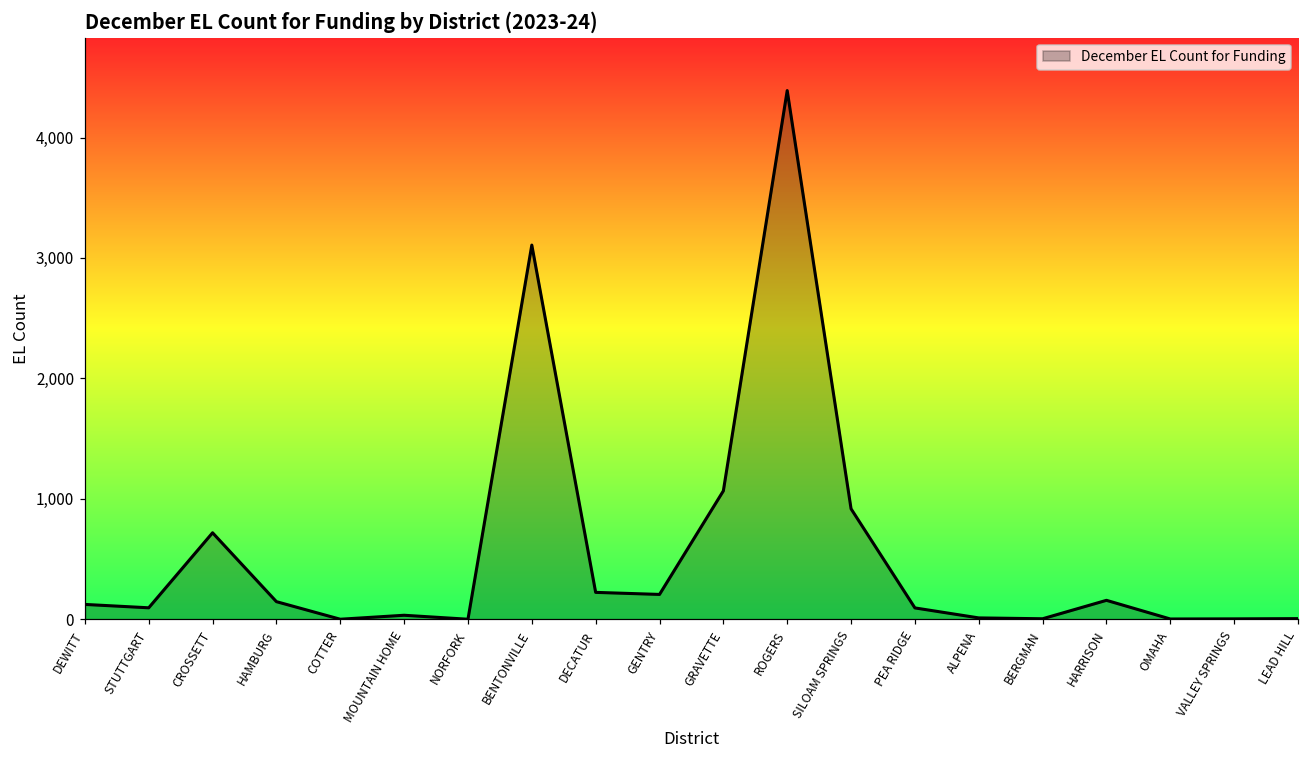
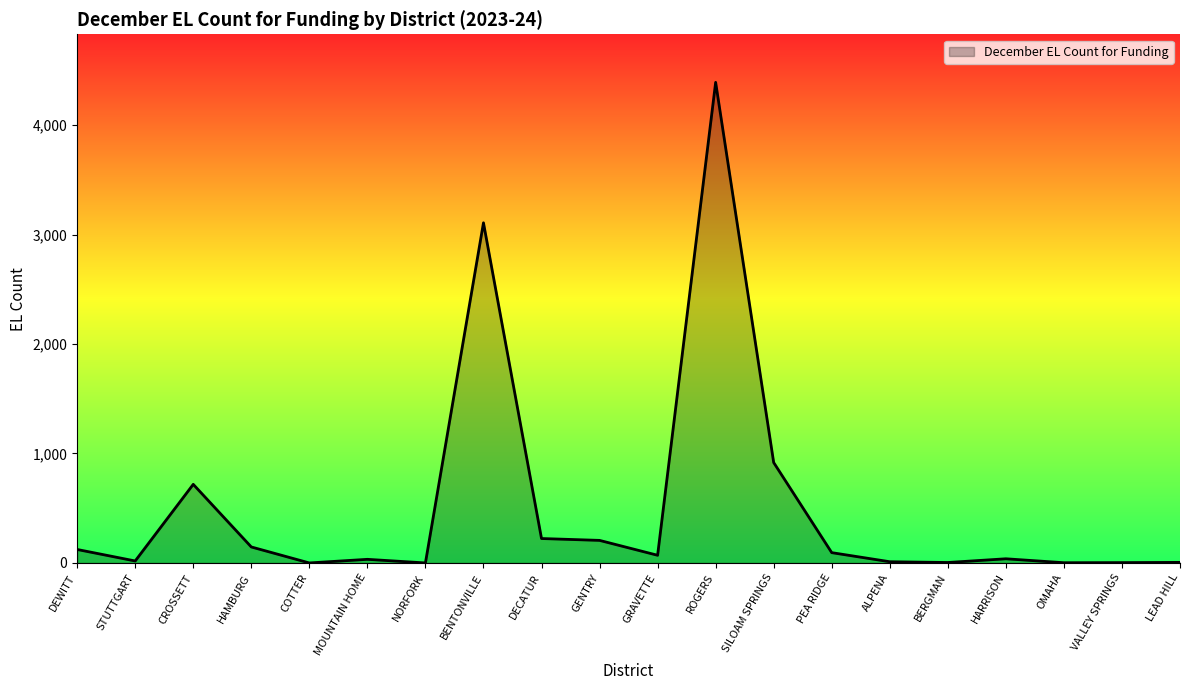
  {
    "DEWITT": "120",
-   "STUTTGART": "100",
+   "STUTTGART": "20",
    "CROSSETT": "720",
    "HAMBURG": "150",
    "COTTER": "0",
    "MOUNTAIN HOME": "30",
    "NORFORK": "0",
    "BENTONVILLE": "3,110",
    "DECATUR": "220",
    "GENTRY": "210",
-   "GRAVETTE": "1,070",
+   "GRAVETTE": "70",
    "ROGERS": "4,390",
    "SILOAM SPRINGS": "920",
    "PEA RIDGE": "90",
    "ALPENA": "10",
    "BERGMAN": "0",
-   "HARRISON": "160",
+   "HARRISON": "40",
    "OMAHA": "0",
    "VALLEY SPRINGS": "0",
    "LEAD HILL": "10"
  }
